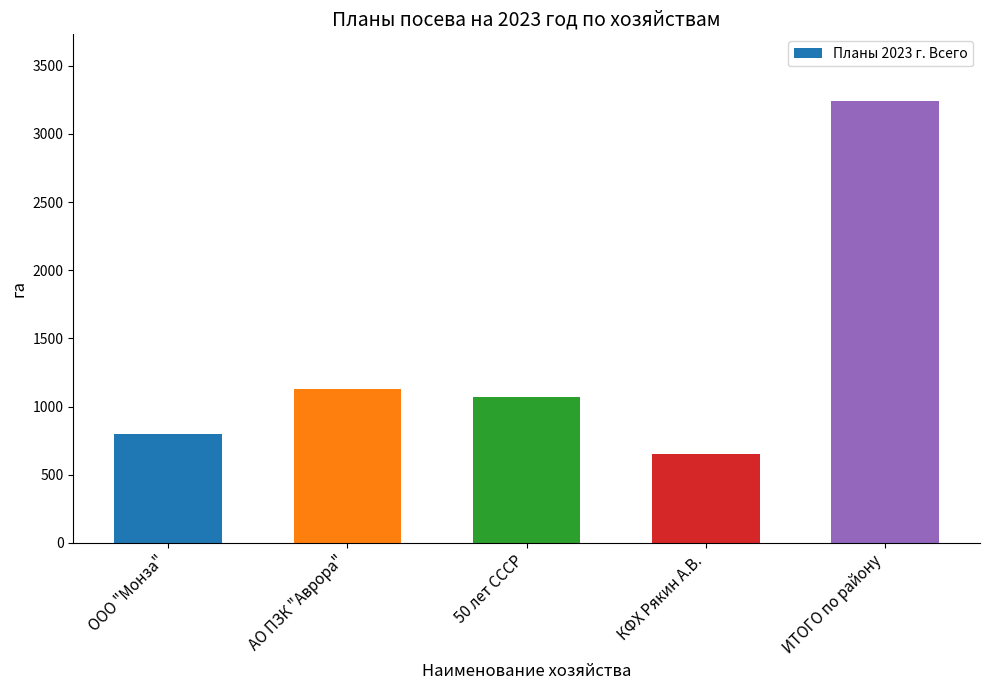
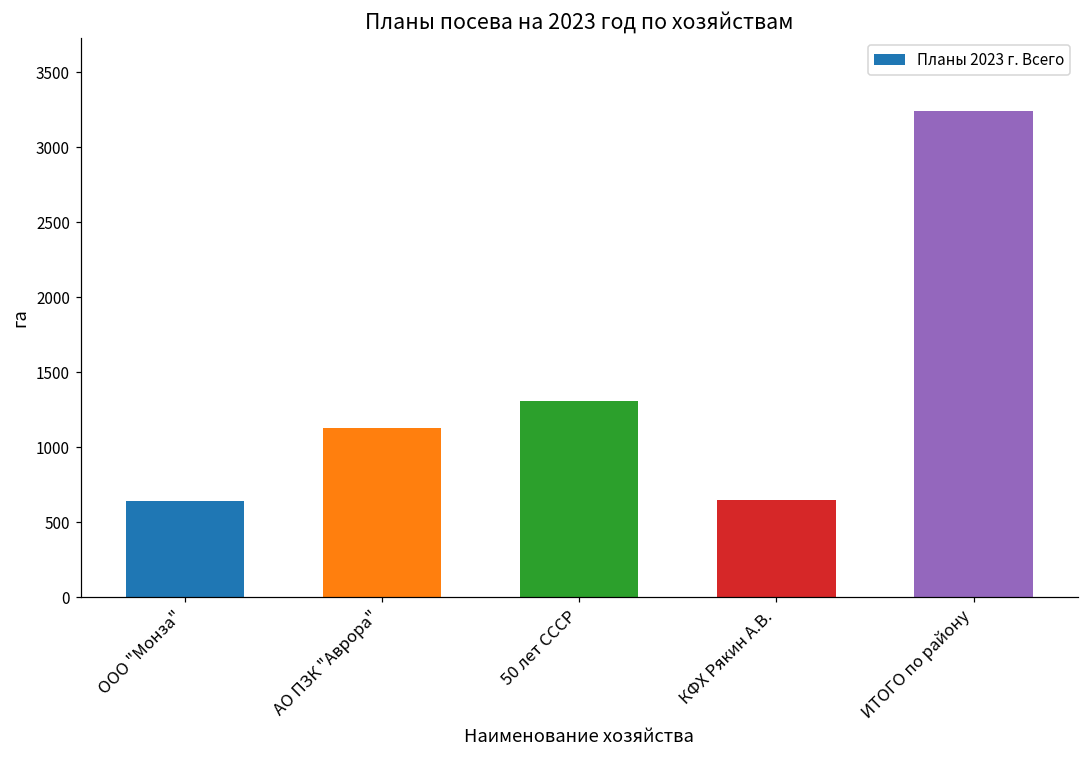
  {
-   "ООО \"Монза\"": 800,
+   "ООО \"Монза\"": 640,
    "АО ПЗК \"Аврора\"": 1130,
-   "50 лет СССР": 1070,
+   "50 лет СССР": 1310,
    "КФХ Рякин А.В.": 650,
    "ИТОГО по району": 3240
  }
